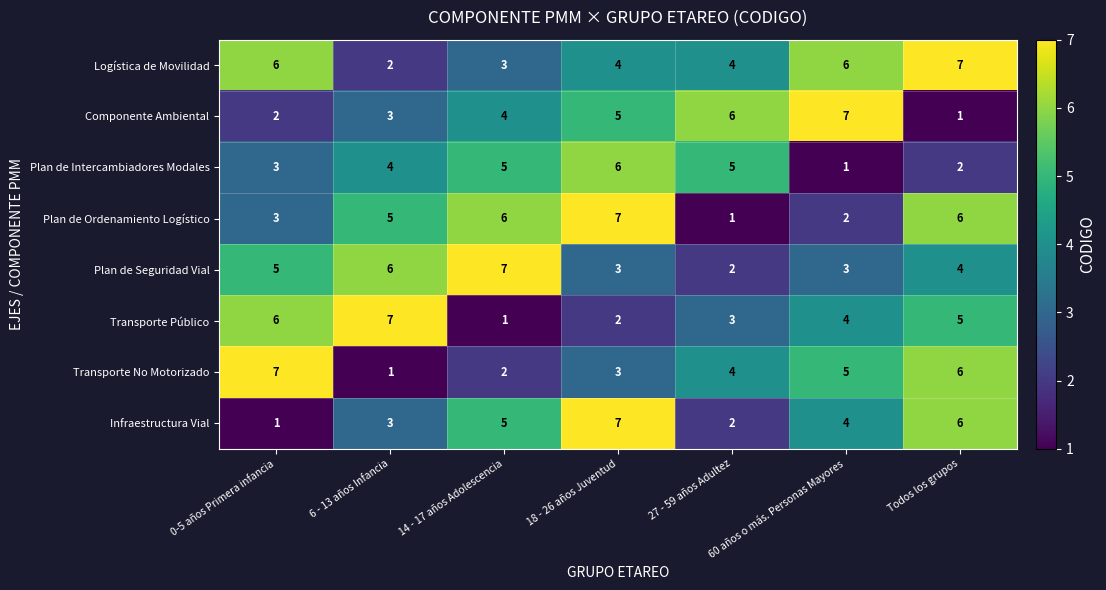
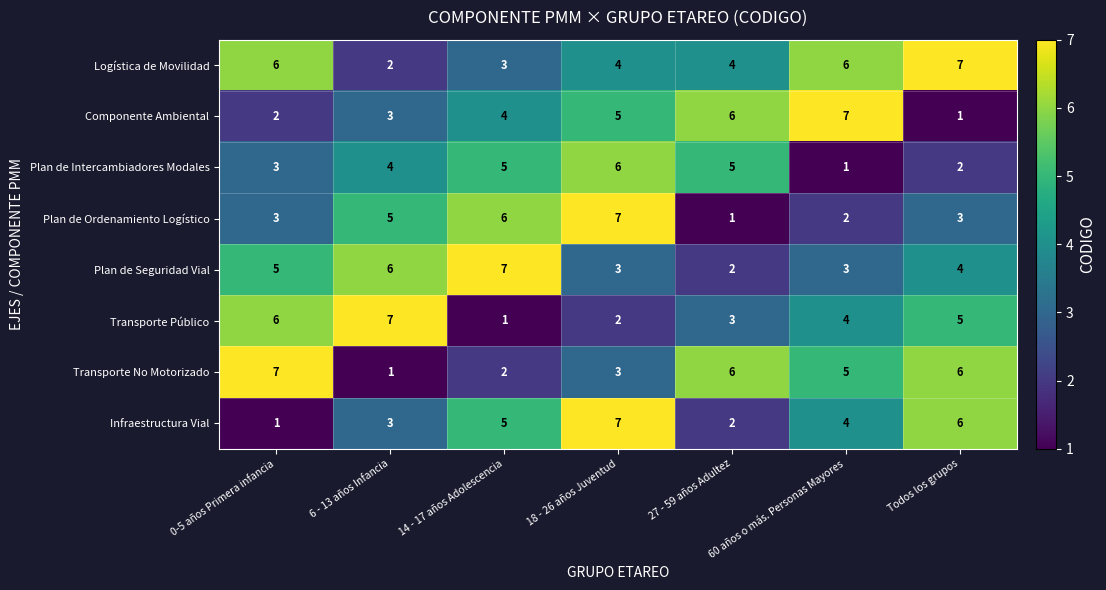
  {
    "Logística de Movilidad": {
      "0-5 años Primera infancia": 6,
      "6 - 13 años Infancia": 2,
      "14 - 17 años Adolescencia": 3,
      "18 - 26 años Juventud": 4,
      "27 - 59 años Adultez": 4,
      "60 años o más. Personas Mayores": 6,
      "Todos los grupos": 7
    },
    "Componente Ambiental": {
      "0-5 años Primera infancia": 2,
      "6 - 13 años Infancia": 3,
      "14 - 17 años Adolescencia": 4,
      "18 - 26 años Juventud": 5,
      "27 - 59 años Adultez": 6,
      "60 años o más. Personas Mayores": 7,
      "Todos los grupos": 1
    },
    "Plan de Intercambiadores Modales": {
      "0-5 años Primera infancia": 3,
      "6 - 13 años Infancia": 4,
      "14 - 17 años Adolescencia": 5,
      "18 - 26 años Juventud": 6,
      "27 - 59 años Adultez": 5,
      "60 años o más. Personas Mayores": 1,
      "Todos los grupos": 2
    },
    "Plan de Ordenamiento Logístico": {
      "0-5 años Primera infancia": 3,
      "6 - 13 años Infancia": 5,
      "14 - 17 años Adolescencia": 6,
      "18 - 26 años Juventud": 7,
      "27 - 59 años Adultez": 1,
      "60 años o más. Personas Mayores": 2,
-     "Todos los grupos": 6
+     "Todos los grupos": 3
    },
    "Plan de Seguridad Vial": {
      "0-5 años Primera infancia": 5,
      "6 - 13 años Infancia": 6,
      "14 - 17 años Adolescencia": 7,
      "18 - 26 años Juventud": 3,
      "27 - 59 años Adultez": 2,
      "60 años o más. Personas Mayores": 3,
      "Todos los grupos": 4
    },
    "Transporte Público": {
      "0-5 años Primera infancia": 6,
      "6 - 13 años Infancia": 7,
      "14 - 17 años Adolescencia": 1,
      "18 - 26 años Juventud": 2,
      "27 - 59 años Adultez": 3,
      "60 años o más. Personas Mayores": 4,
      "Todos los grupos": 5
    },
    "Transporte No Motorizado": {
      "0-5 años Primera infancia": 7,
      "6 - 13 años Infancia": 1,
      "14 - 17 años Adolescencia": 2,
      "18 - 26 años Juventud": 3,
-     "27 - 59 años Adultez": 4,
+     "27 - 59 años Adultez": 6,
      "60 años o más. Personas Mayores": 5,
      "Todos los grupos": 6
    },
    "Infraestructura Vial": {
      "0-5 años Primera infancia": 1,
      "6 - 13 años Infancia": 3,
      "14 - 17 años Adolescencia": 5,
      "18 - 26 años Juventud": 7,
      "27 - 59 años Adultez": 2,
      "60 años o más. Personas Mayores": 4,
      "Todos los grupos": 6
    }
  }
